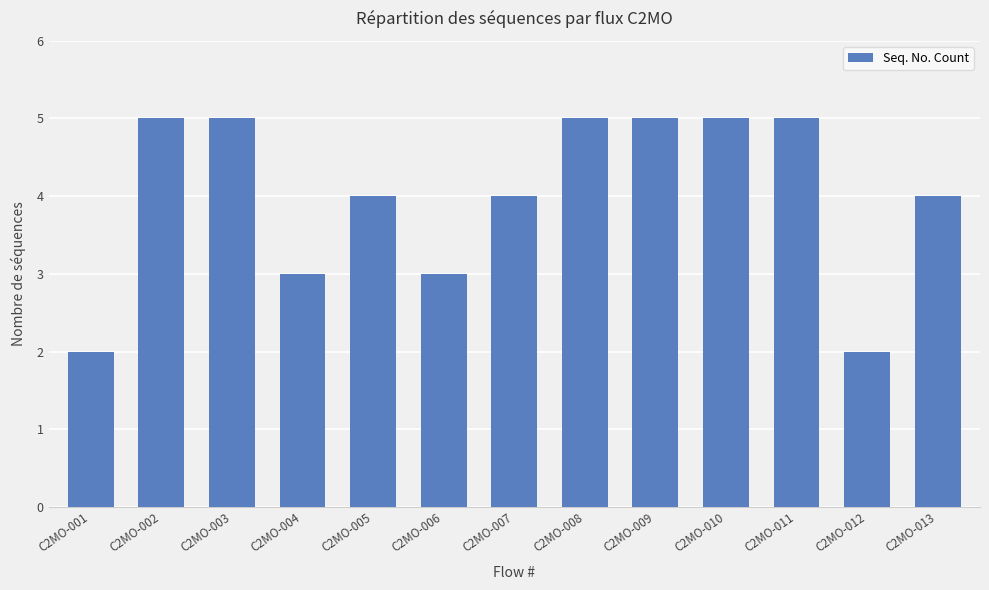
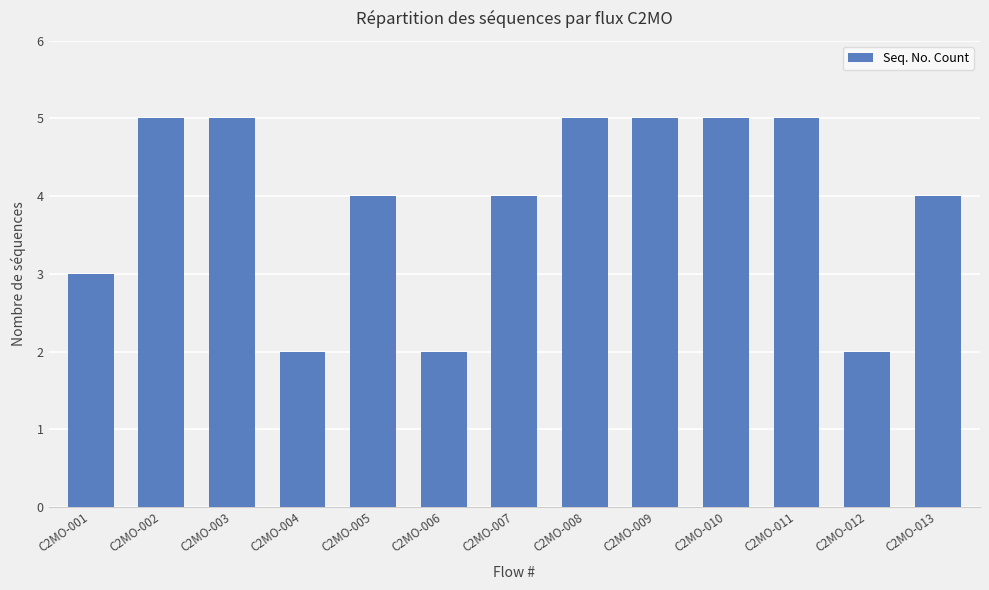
  {
-   "C2MO-001": 2,
+   "C2MO-001": 3,
    "C2MO-002": 5,
    "C2MO-003": 5,
-   "C2MO-004": 3,
+   "C2MO-004": 2,
    "C2MO-005": 4,
-   "C2MO-006": 3,
+   "C2MO-006": 2,
    "C2MO-007": 4,
    "C2MO-008": 5,
    "C2MO-009": 5,
    "C2MO-010": 5,
    "C2MO-011": 5,
    "C2MO-012": 2,
    "C2MO-013": 4
  }
